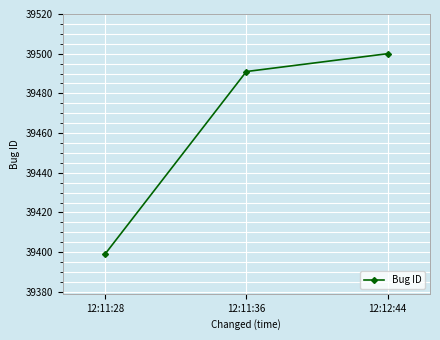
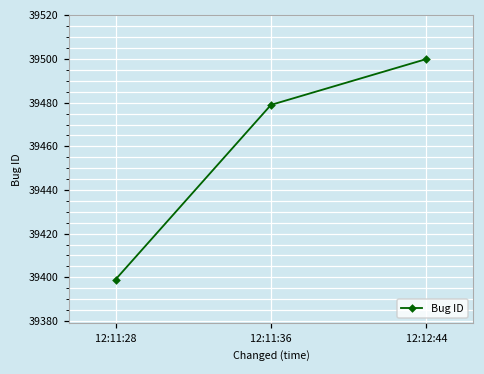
  {
    "12:11:28": 39399,
-   "12:11:36": 39491,
+   "12:11:36": 39479,
    "12:12:44": 39500
  }
